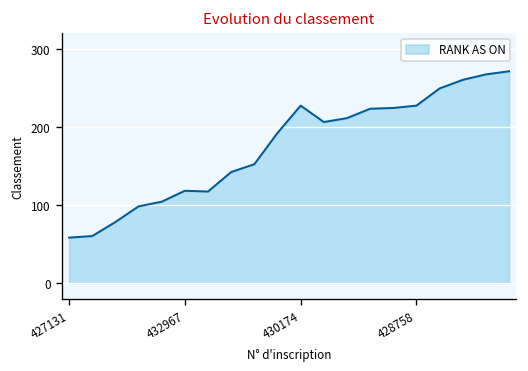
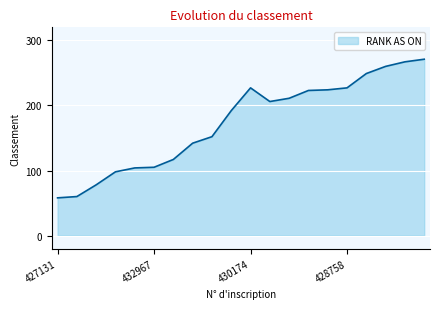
  {
    "427131": 60,
-   "432967": 120,
+   "432967": 110,
    "430174": 230,
    "428758": 230
  }
